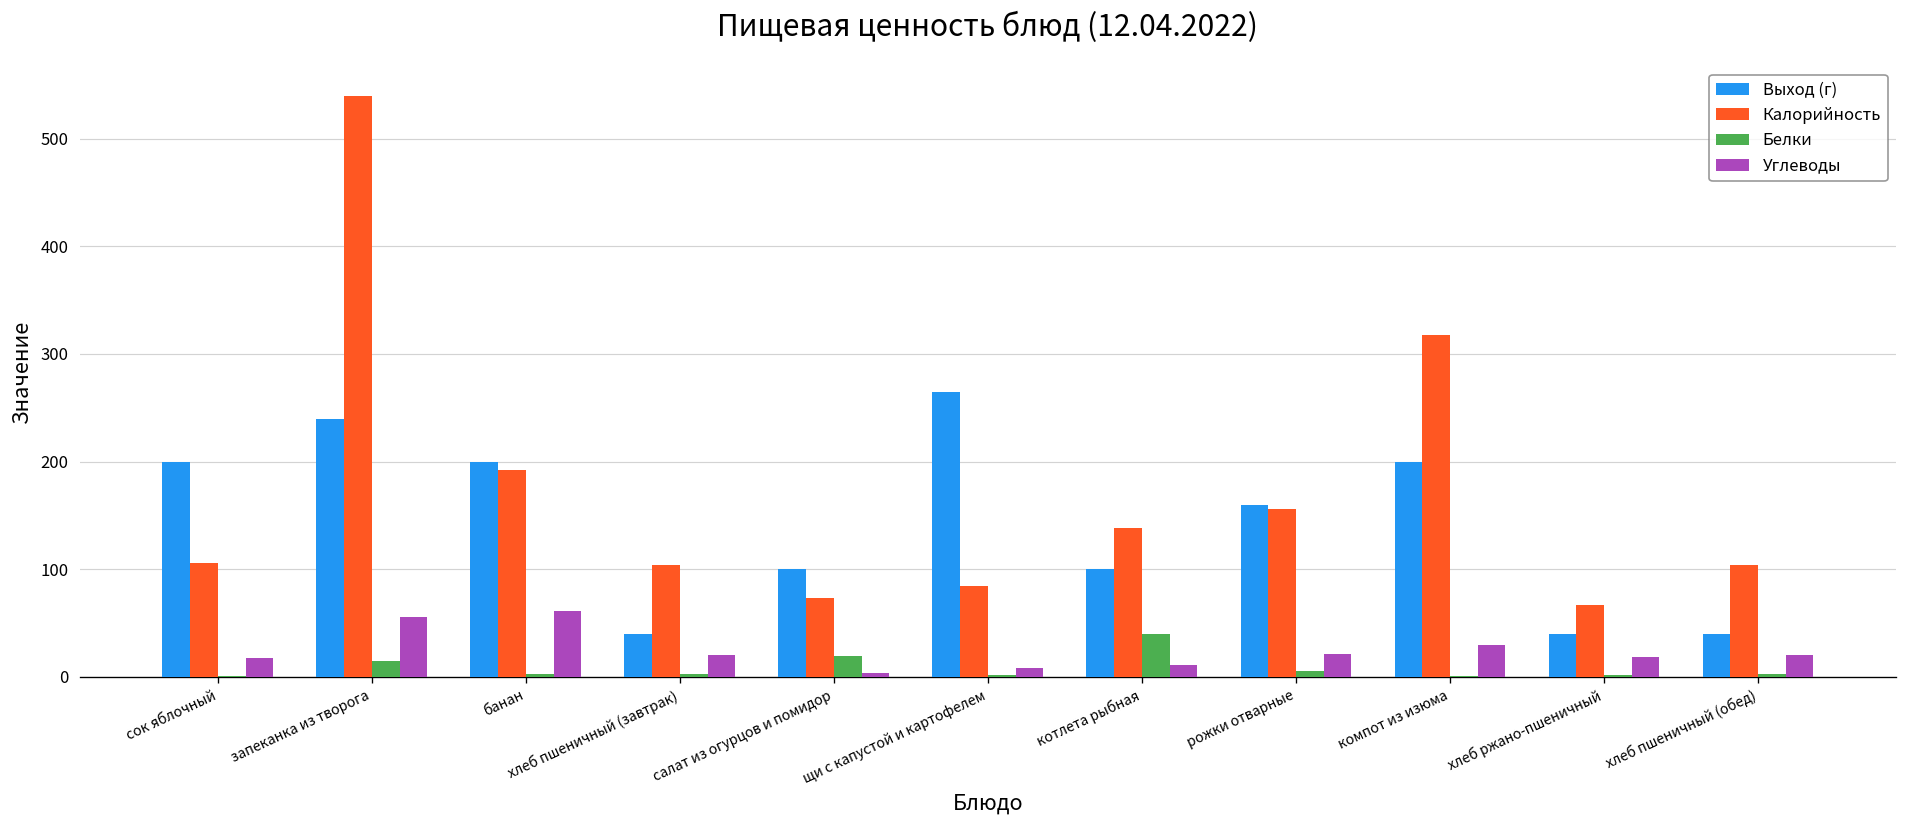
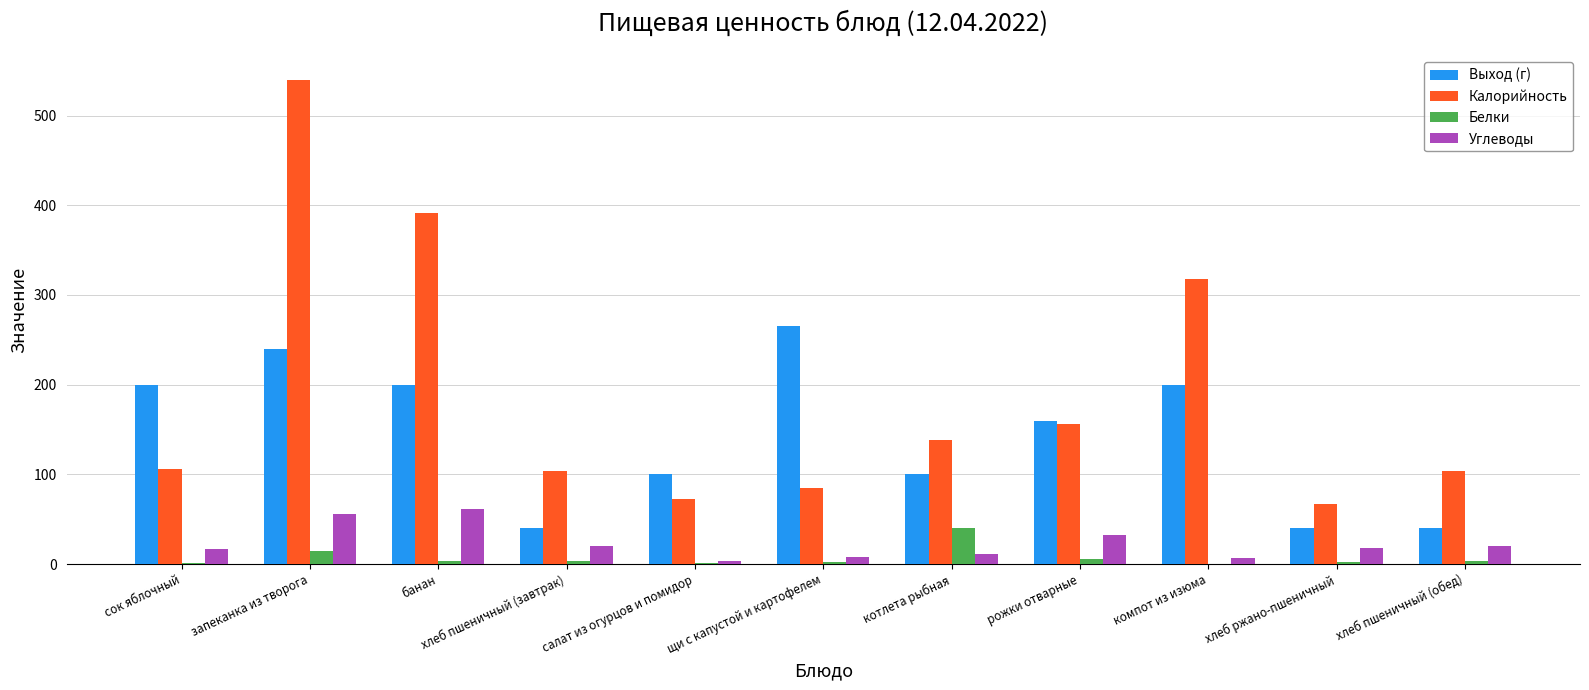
  {
    "Выход (г)": {
      "сок яблочный": 200,
      "запеканка из творога": 240,
      "банан": 200,
      "хлеб пшеничный (завтрак)": 40,
      "салат из огурцов и помидор": 100,
      "щи с капустой и картофелем": 270,
      "котлета рыбная": 100,
      "рожки отварные": 160,
      "компот из изюма": 200,
      "хлеб ржано-пшеничный": 40,
      "хлеб пшеничный (обед)": 40
    },
    "Калорийность": {
      "сок яблочный": 110,
      "запеканка из творога": 540,
-     "банан": 190,
+     "банан": 390,
      "хлеб пшеничный (завтрак)": 100,
      "салат из огурцов и помидор": 70,
      "щи с капустой и картофелем": 80,
      "котлета рыбная": 140,
      "рожки отварные": 160,
      "компот из изюма": 320,
      "хлеб ржано-пшеничный": 70,
      "хлеб пшеничный (обед)": 100
    },
    "Белки": {
      "запеканка из творога": 10,
      "банан": 0,
      "хлеб пшеничный (завтрак)": 0,
-     "салат из огурцов и помидор": 20,
+     "салат из огурцов и помидор": 0,
      "котлета рыбная": 40,
      "рожки отварные": 10,
      "хлеб пшеничный (обед)": 0
    },
    "Углеводы": {
      "сок яблочный": 20,
      "запеканка из творога": 60,
      "банан": 60,
      "хлеб пшеничный (завтрак)": 20,
      "салат из огурцов и помидор": 0,
      "щи с капустой и картофелем": 10,
      "котлета рыбная": 10,
-     "рожки отварные": 20,
-     "компот из изюма": 30,
+     "рожки отварные": 30,
+     "компот из изюма": 10,
      "хлеб ржано-пшеничный": 20,
      "хлеб пшеничный (обед)": 20
    }
  }
